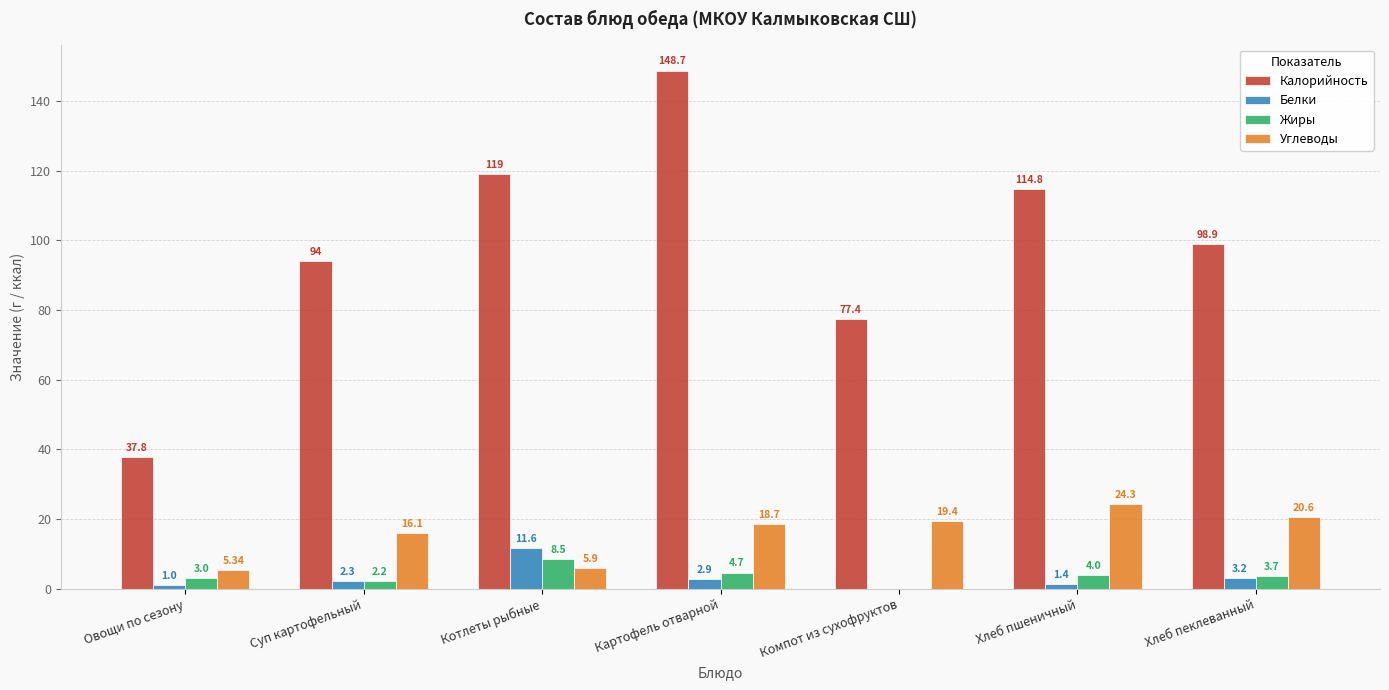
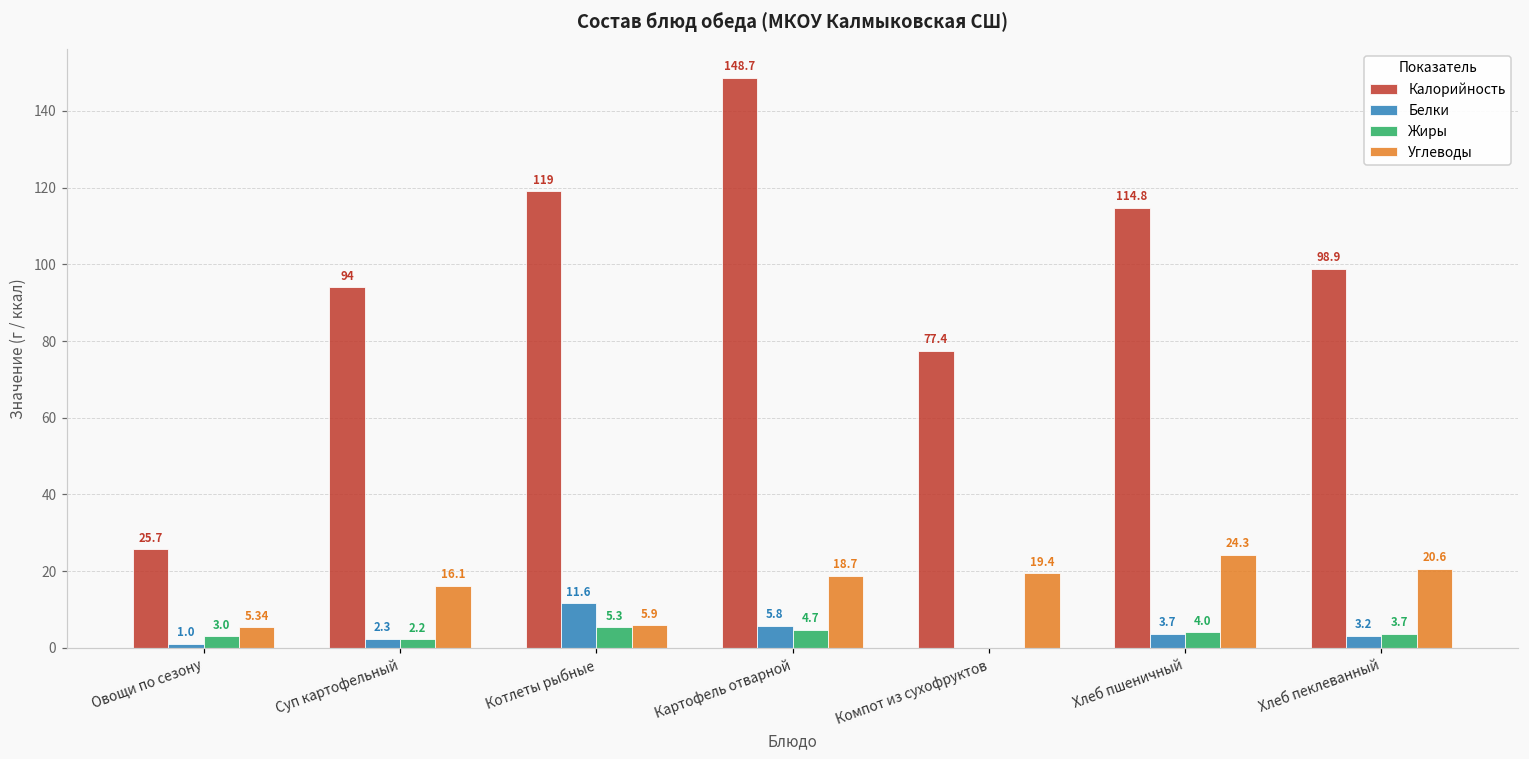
  {
    "Калорийность": {
-     "Овощи по сезону": 37.8,
+     "Овощи по сезону": 25.7,
      "Суп картофельный": 94,
      "Котлеты рыбные": 119,
      "Картофель отварной": 148.7,
      "Компот из сухофруктов": 77.4,
      "Хлеб пшеничный": 114.8,
      "Хлеб пеклеванный": 98.9
    },
    "Белки": {
      "Овощи по сезону": 1.0,
      "Суп картофельный": 2.3,
      "Котлеты рыбные": 11.6,
-     "Картофель отварной": 2.9,
-     "Хлеб пшеничный": 1.4,
+     "Картофель отварной": 5.8,
+     "Хлеб пшеничный": 3.7,
      "Хлеб пеклеванный": 3.2
    },
    "Жиры": {
      "Овощи по сезону": 3.0,
      "Суп картофельный": 2.2,
-     "Котлеты рыбные": 8.5,
+     "Котлеты рыбные": 5.3,
      "Картофель отварной": 4.7,
      "Хлеб пшеничный": 4.0,
      "Хлеб пеклеванный": 3.7
    },
    "Углеводы": {
      "Овощи по сезону": 5.34,
      "Суп картофельный": 16.1,
      "Котлеты рыбные": 5.9,
      "Картофель отварной": 18.7,
      "Компот из сухофруктов": 19.4,
      "Хлеб пшеничный": 24.3,
      "Хлеб пеклеванный": 20.6
    }
  }
